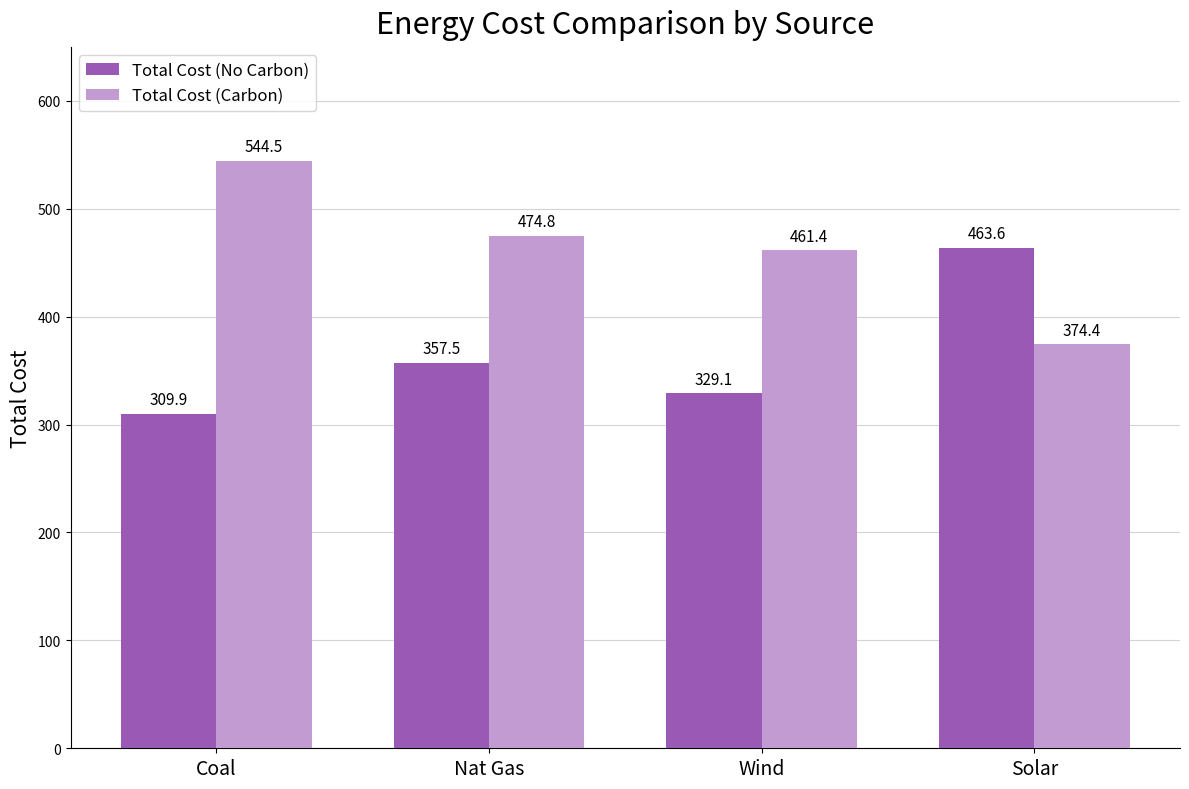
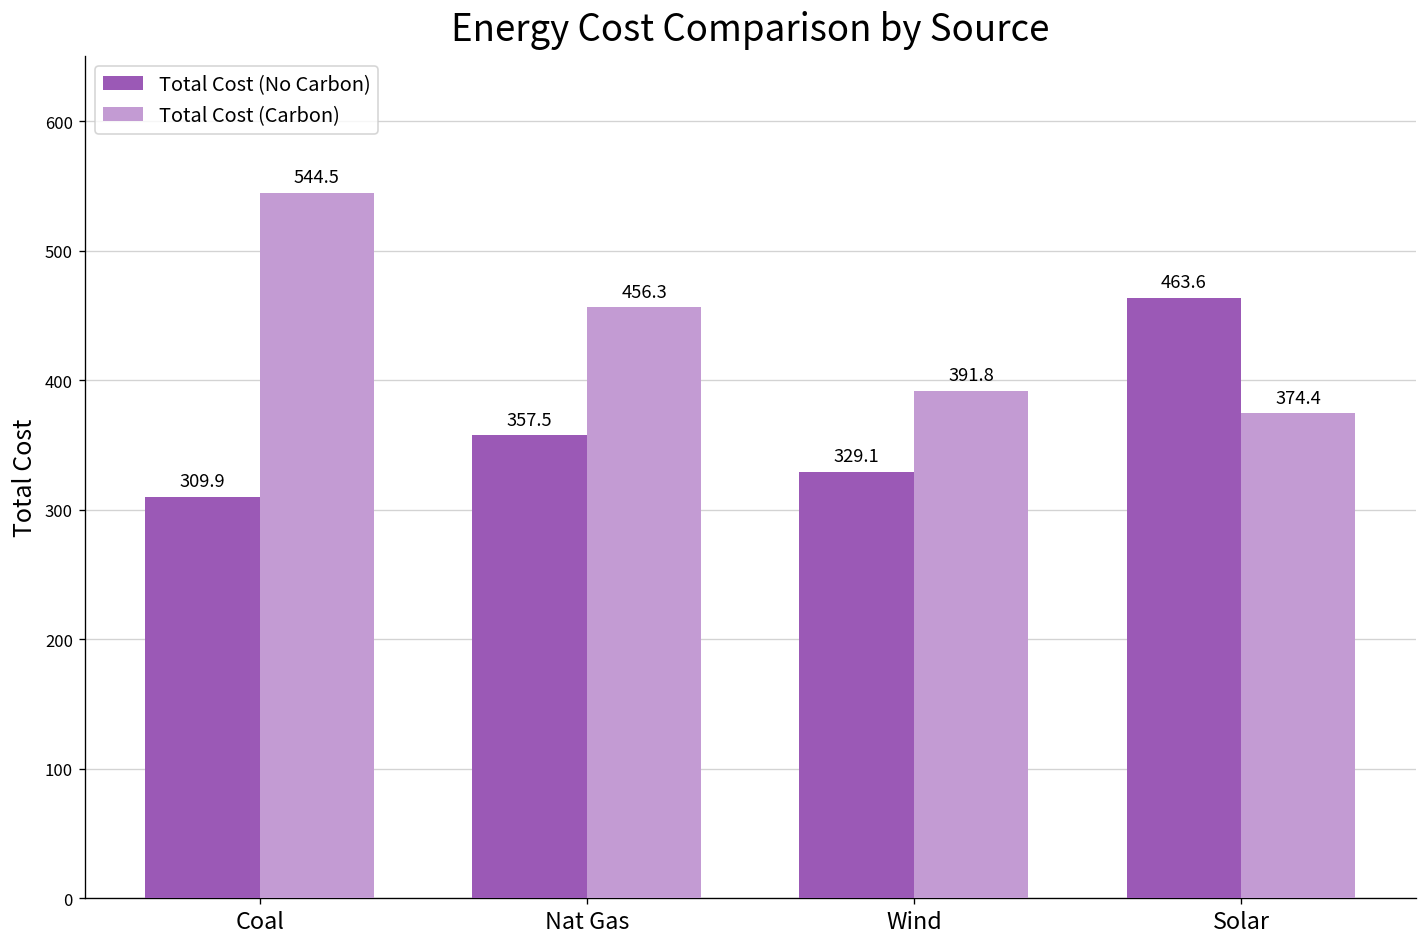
  {
    "Total Cost (No Carbon)": {
      "Coal": 309.9,
      "Nat Gas": 357.5,
      "Wind": 329.1,
      "Solar": 463.6
    },
    "Total Cost (Carbon)": {
      "Coal": 544.5,
-     "Nat Gas": 474.8,
-     "Wind": 461.4,
+     "Nat Gas": 456.3,
+     "Wind": 391.8,
      "Solar": 374.4
    }
  }
